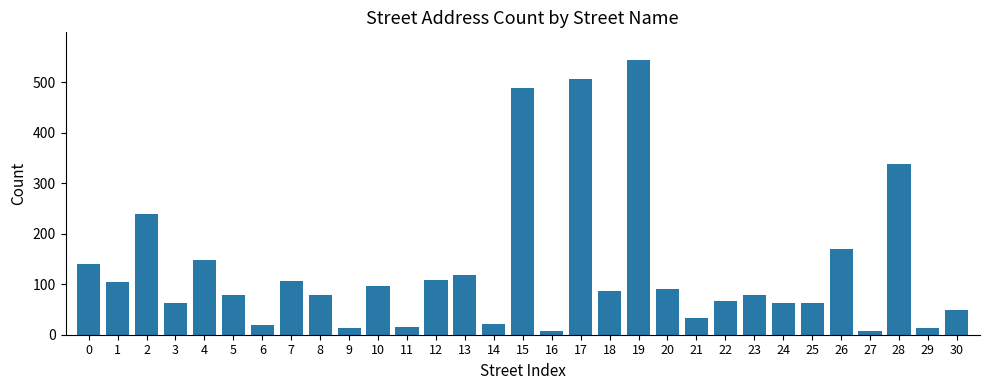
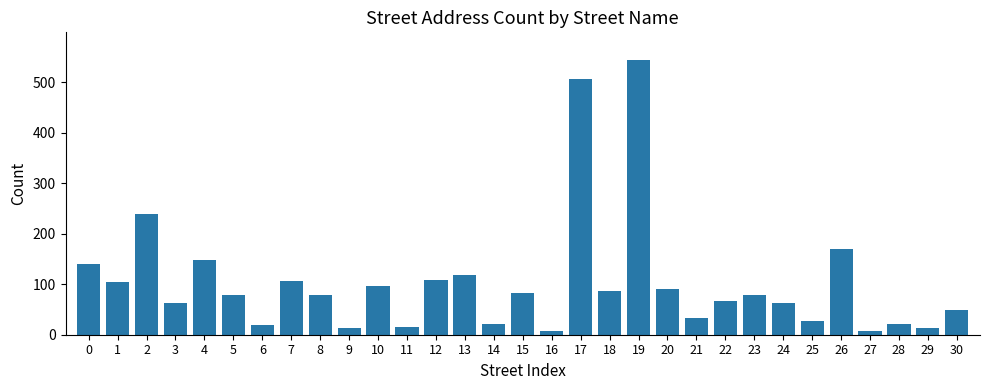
  {
    "0": 140,
    "1": 110,
    "2": 240,
    "3": 60,
    "4": 150,
    "5": 80,
    "6": 20,
    "7": 110,
    "8": 80,
    "9": 10,
    "10": 100,
    "11": 20,
    "12": 110,
    "13": 120,
    "14": 20,
-   "15": 490,
+   "15": 80,
    "16": 10,
    "17": 510,
    "18": 90,
    "19": 540,
    "20": 90,
    "21": 30,
    "22": 70,
    "23": 80,
    "24": 60,
-   "25": 60,
+   "25": 30,
    "26": 170,
    "27": 10,
-   "28": 340,
+   "28": 20,
    "29": 10,
    "30": 50
  }
